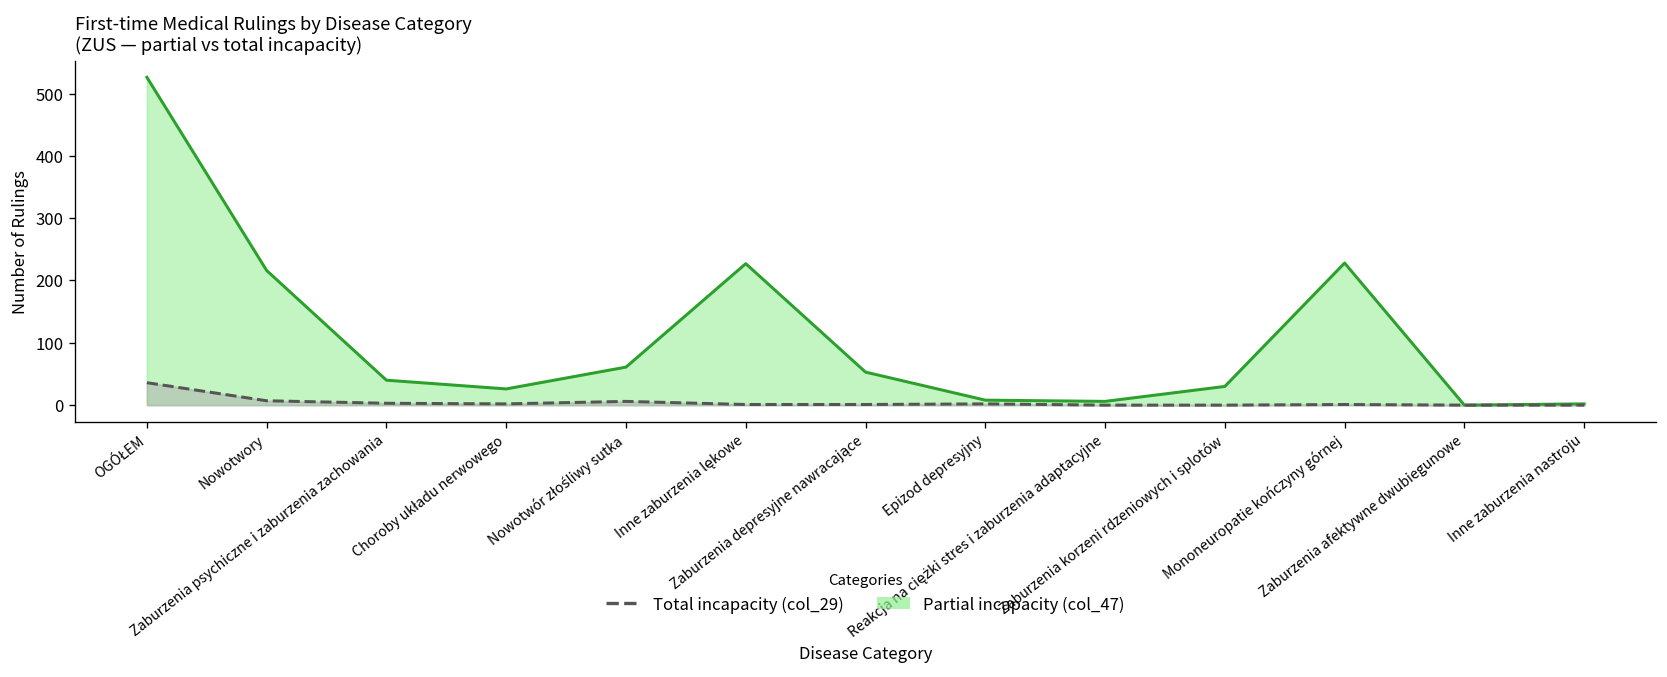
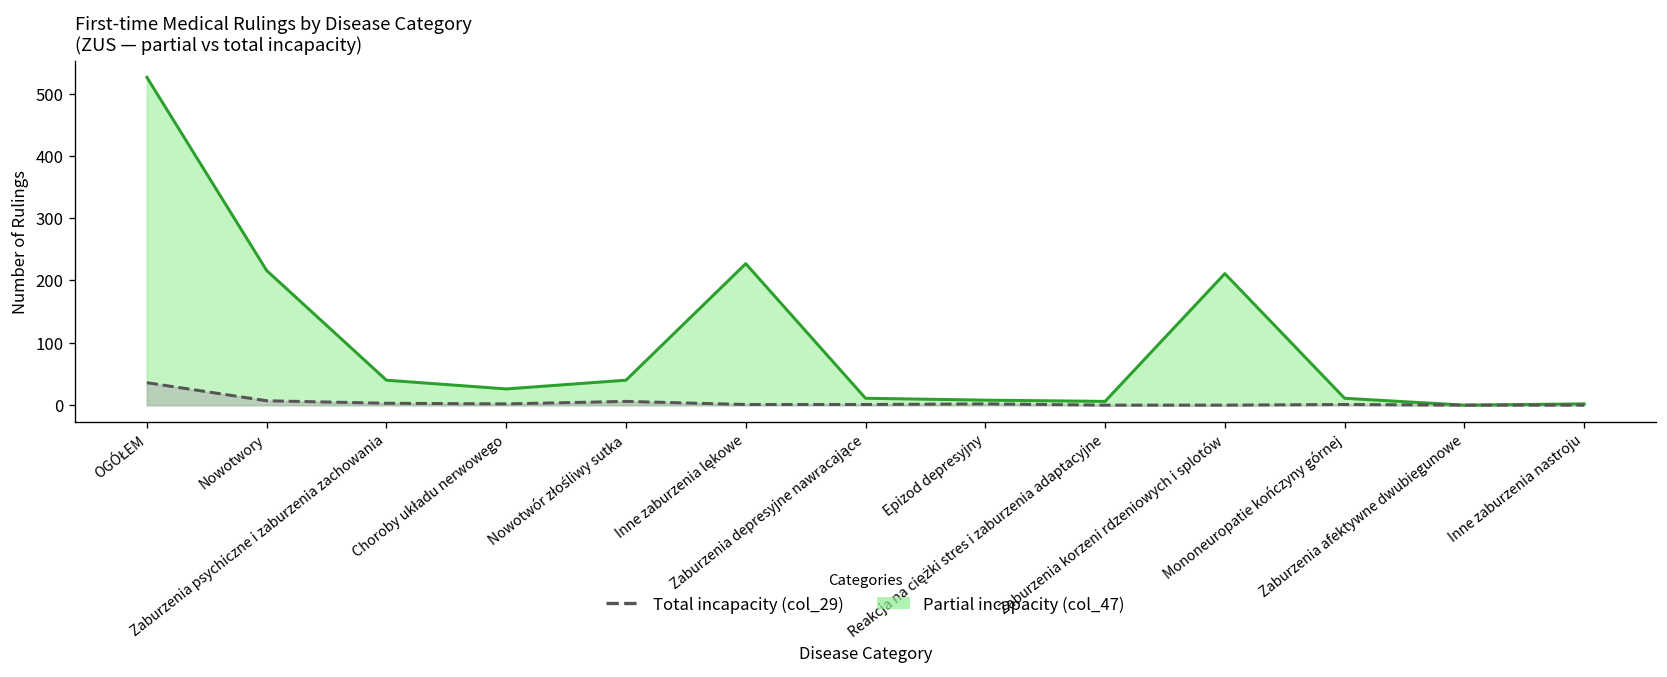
  {
    "Partial incapacity (col_47)": {
      "OGÓŁEM": 530,
      "Nowotwory": 220,
      "Zaburzenia psychiczne i zaburzenia zachowania": 40,
      "Choroby układu nerwowego": 30,
-     "Nowotwór złośliwy sutka": 60,
+     "Nowotwór złośliwy sutka": 40,
      "Inne zaburzenia lękowe": 230,
-     "Zaburzenia depresyjne nawracające": 50,
+     "Zaburzenia depresyjne nawracające": 10,
      "Epizod depresyjny": 10,
      "Reakcja na ciężki stres i zaburzenia adaptacyjne": 10,
-     "Zaburzenia korzeni rdzeniowych i splotów": 30,
-     "Mononeuropatie kończyny górnej": 230
+     "Zaburzenia korzeni rdzeniowych i splotów": 210,
+     "Mononeuropatie kończyny górnej": 10
    }
  }
